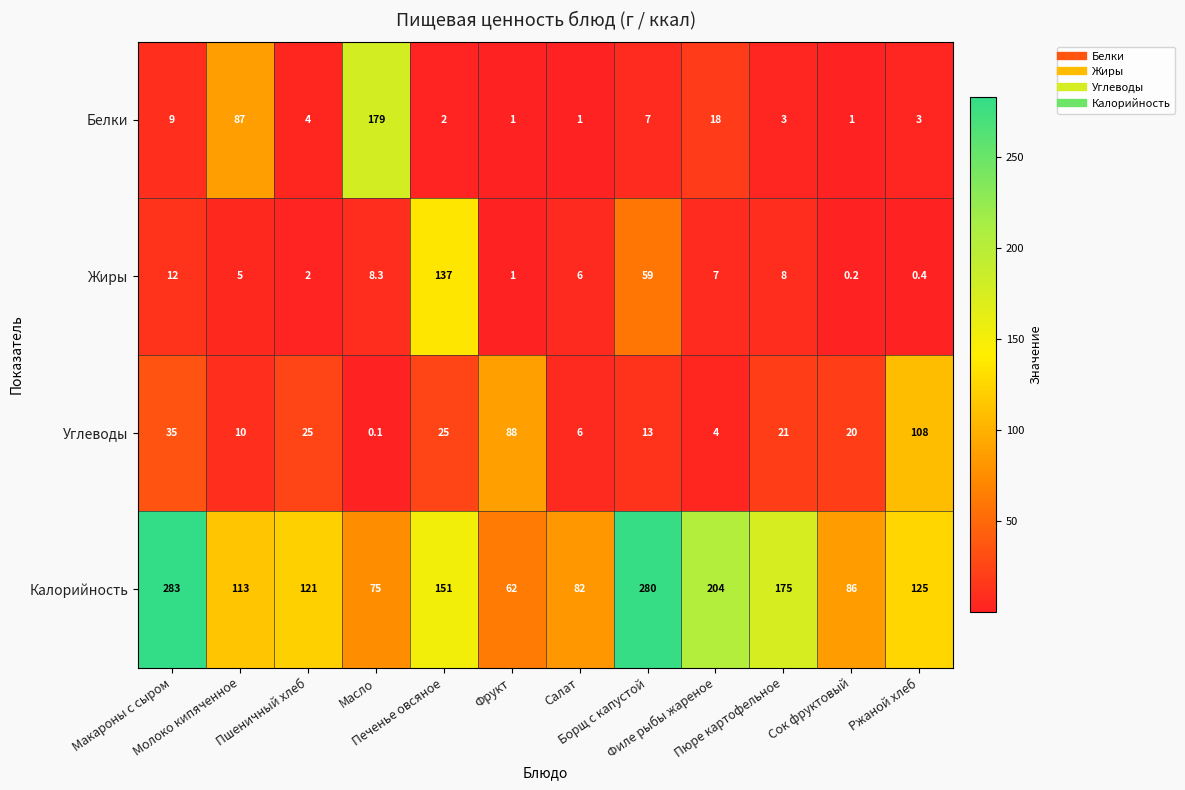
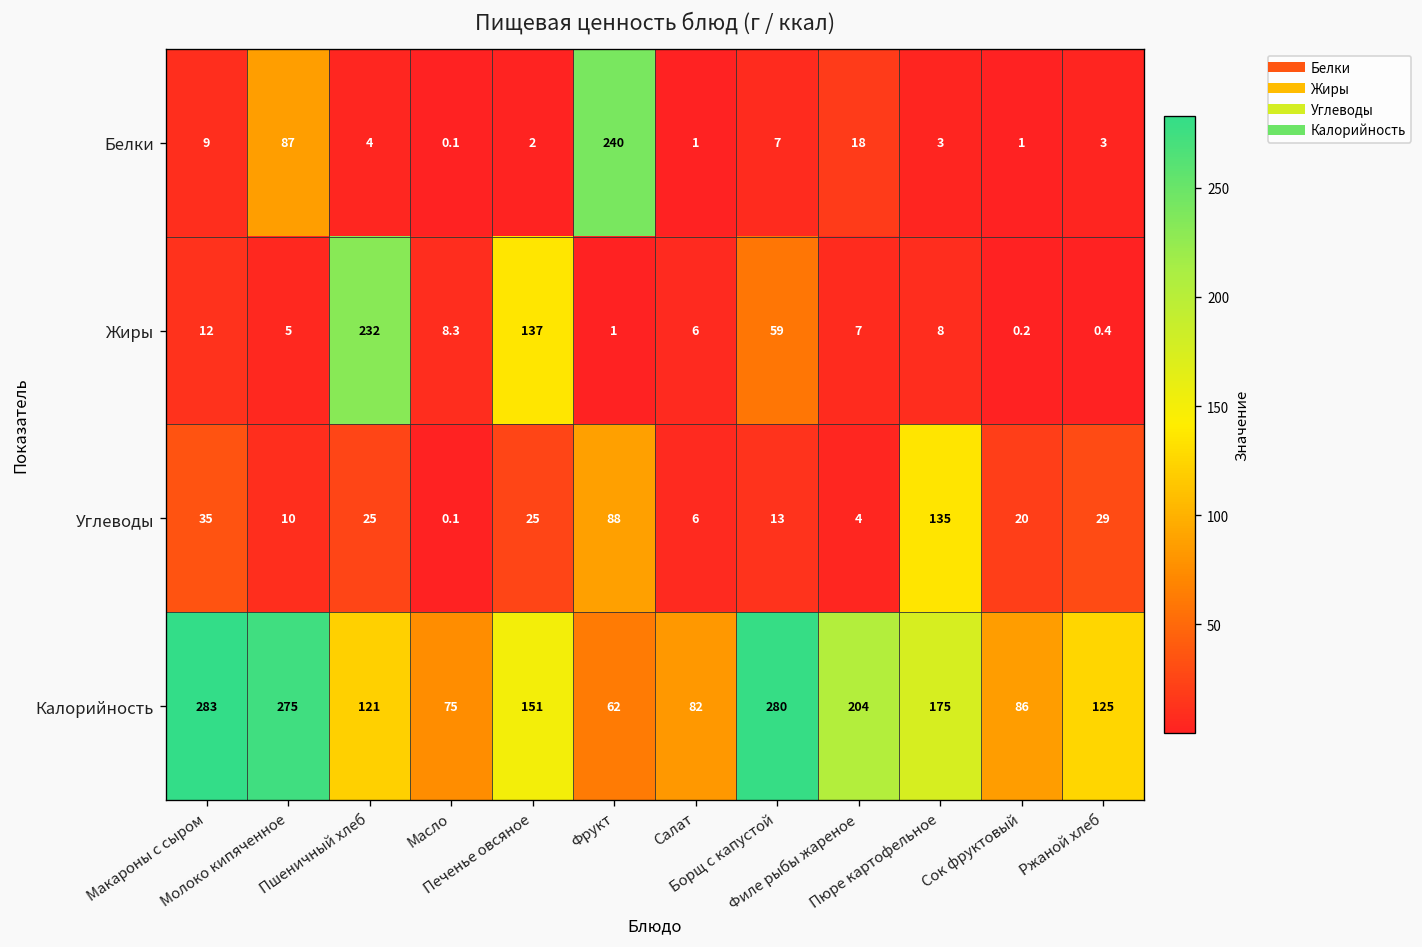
  {
    "Белки": {
      "Макароны с сыром": 9,
      "Молоко кипяченное": 87,
      "Пшеничный хлеб": 4,
-     "Масло": 179,
+     "Масло": 0.1,
      "Печенье овсяное": 2,
-     "Фрукт": 1,
+     "Фрукт": 240,
      "Салат": 1,
      "Борщ с капустой": 7,
      "Филе рыбы жареное": 18,
      "Пюре картофельное": 3,
      "Сок фруктовый": 1,
      "Ржаной хлеб": 3
    },
    "Жиры": {
      "Макароны с сыром": 12,
      "Молоко кипяченное": 5,
-     "Пшеничный хлеб": 2,
+     "Пшеничный хлеб": 232,
      "Масло": 8.3,
      "Печенье овсяное": 137,
      "Фрукт": 1,
      "Салат": 6,
      "Борщ с капустой": 59,
      "Филе рыбы жареное": 7,
      "Пюре картофельное": 8,
      "Сок фруктовый": 0.2,
      "Ржаной хлеб": 0.4
    },
    "Углеводы": {
      "Макароны с сыром": 35,
      "Молоко кипяченное": 10,
      "Пшеничный хлеб": 25,
      "Масло": 0.1,
      "Печенье овсяное": 25,
      "Фрукт": 88,
      "Салат": 6,
      "Борщ с капустой": 13,
      "Филе рыбы жареное": 4,
-     "Пюре картофельное": 21,
+     "Пюре картофельное": 135,
      "Сок фруктовый": 20,
-     "Ржаной хлеб": 108
+     "Ржаной хлеб": 29
    },
    "Калорийность": {
      "Макароны с сыром": 283,
-     "Молоко кипяченное": 113,
+     "Молоко кипяченное": 275,
      "Пшеничный хлеб": 121,
      "Масло": 75,
      "Печенье овсяное": 151,
      "Фрукт": 62,
      "Салат": 82,
      "Борщ с капустой": 280,
      "Филе рыбы жареное": 204,
      "Пюре картофельное": 175,
      "Сок фруктовый": 86,
      "Ржаной хлеб": 125
    }
  }
